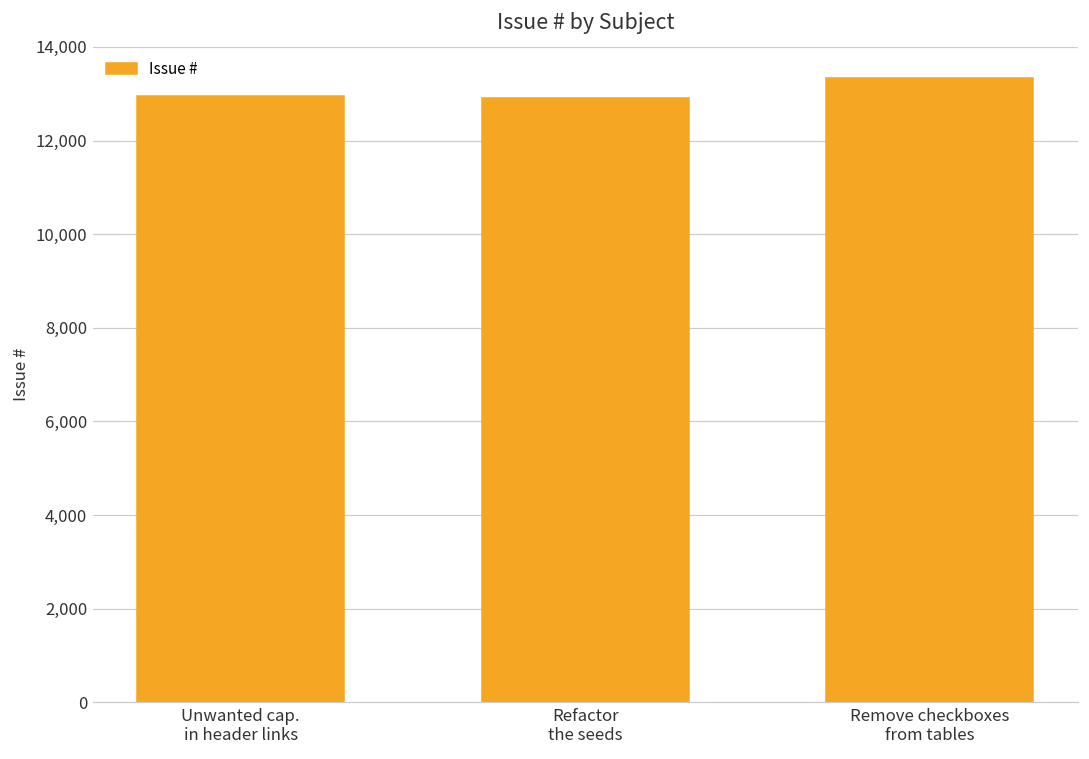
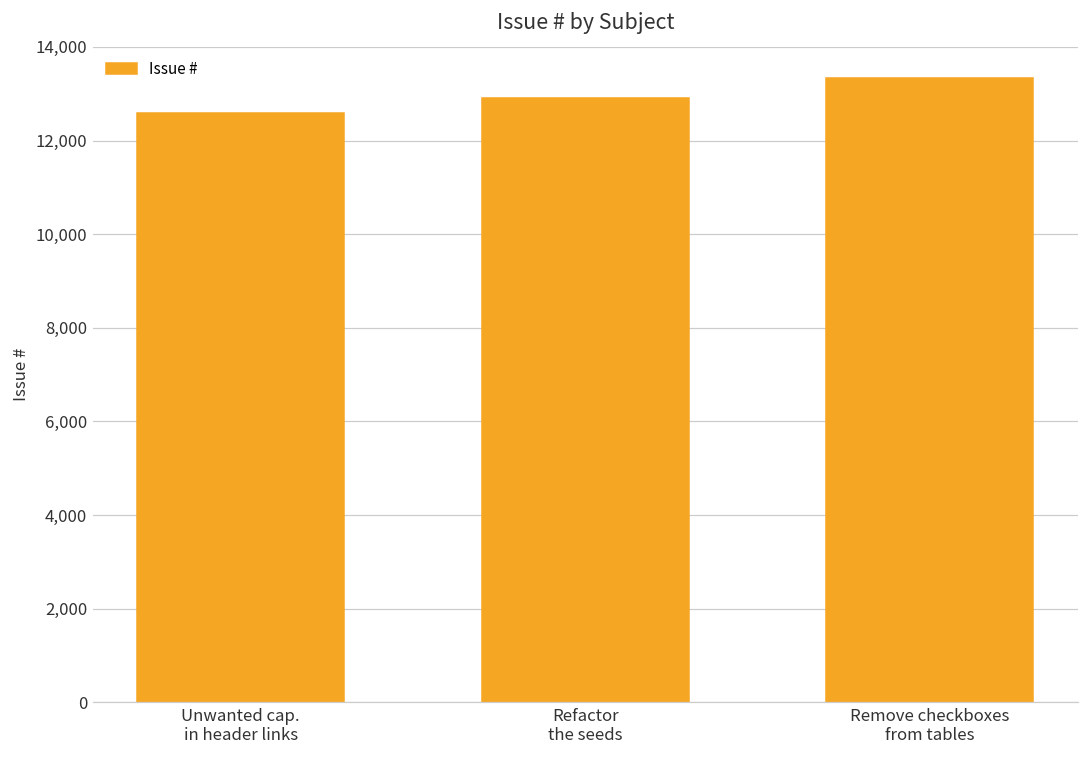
  {
-   "Unwanted cap. in header links": "13,000",
+   "Unwanted cap. in header links": "12,600",
    "Refactor the seeds": "12,900",
    "Remove checkboxes from tables": "13,300"
  }
